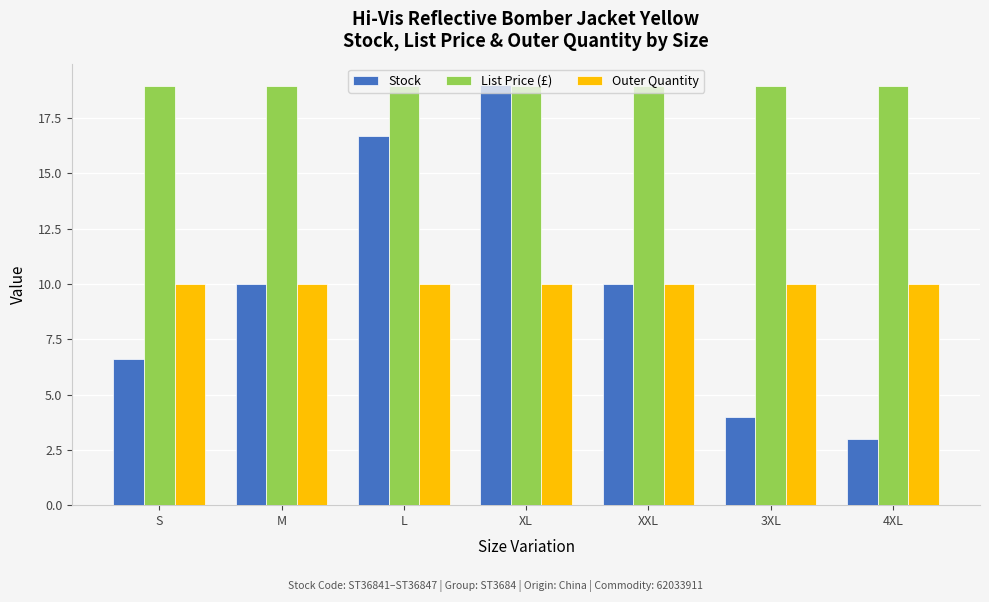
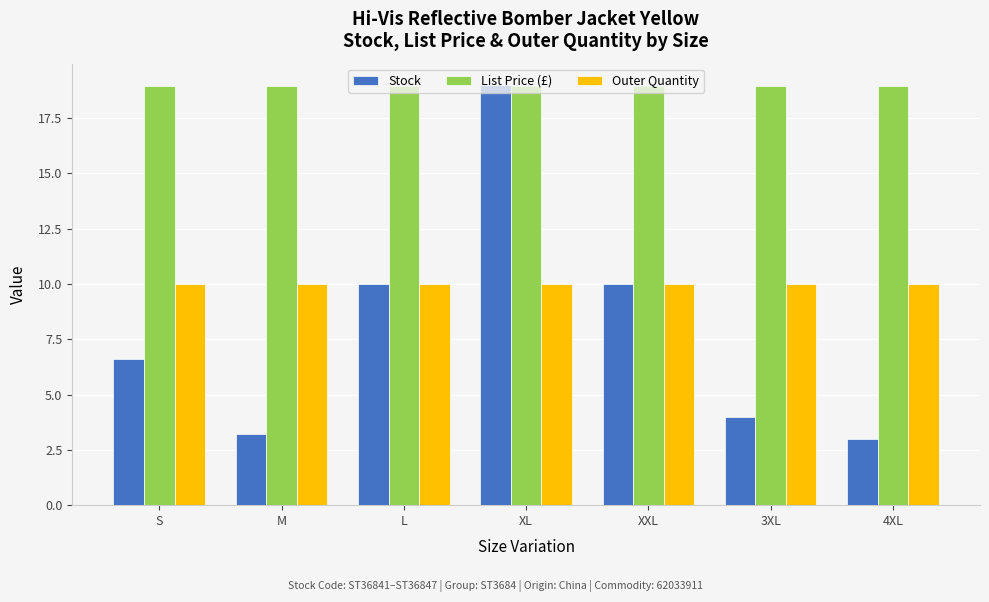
  {
    "Stock": {
      "S": 6.6,
-     "M": 10.0,
-     "L": 16.7,
+     "M": 3.2,
+     "L": 10.0,
      "XXL": 10.0,
      "3XL": 4.0,
      "4XL": 3.0
    },
    "List Price (£)": {
      "S": 19.0,
      "M": 19.0,
      "3XL": 19.0,
      "4XL": 19.0
    },
    "Outer Quantity": {
      "S": 10.0,
      "M": 10.0,
      "L": 10.0,
      "XL": 10.0,
      "XXL": 10.0,
      "3XL": 10.0,
      "4XL": 10.0
    }
  }
